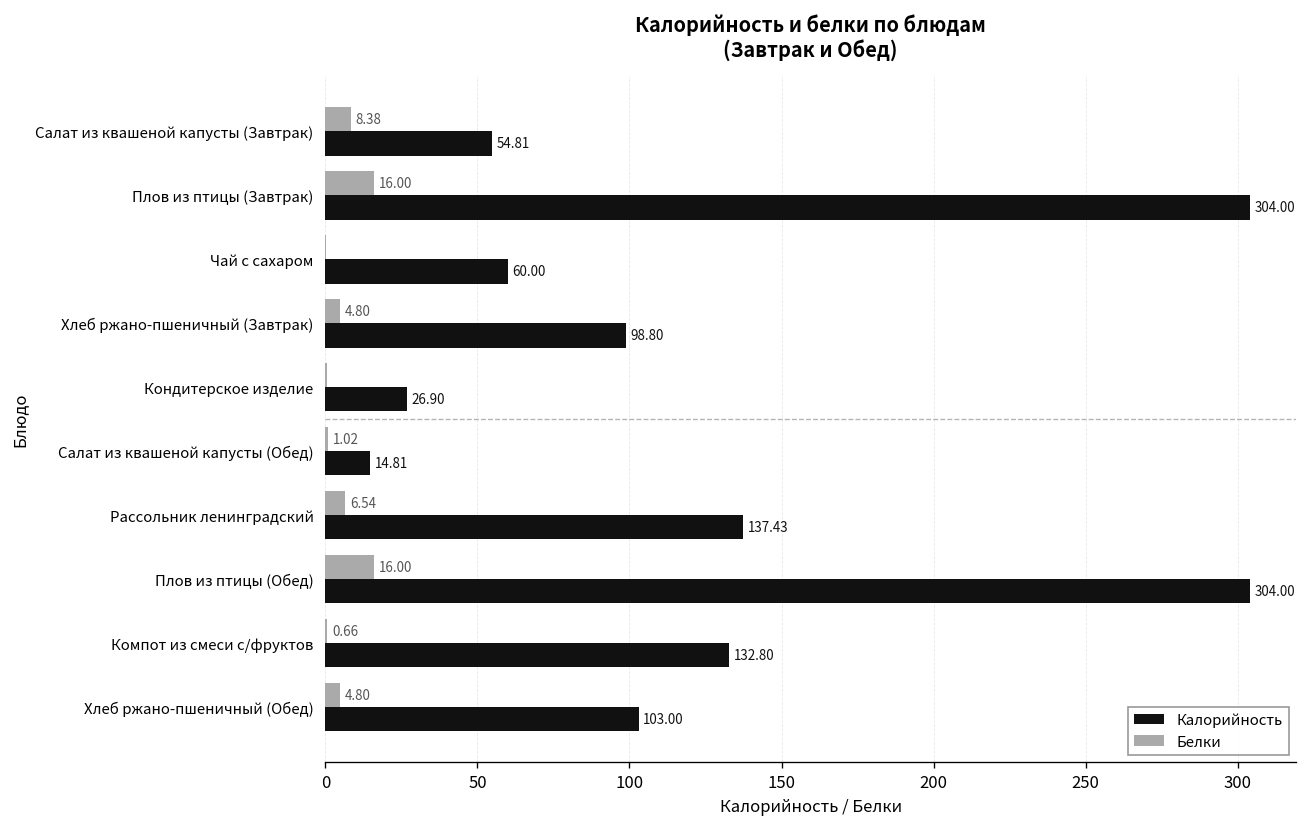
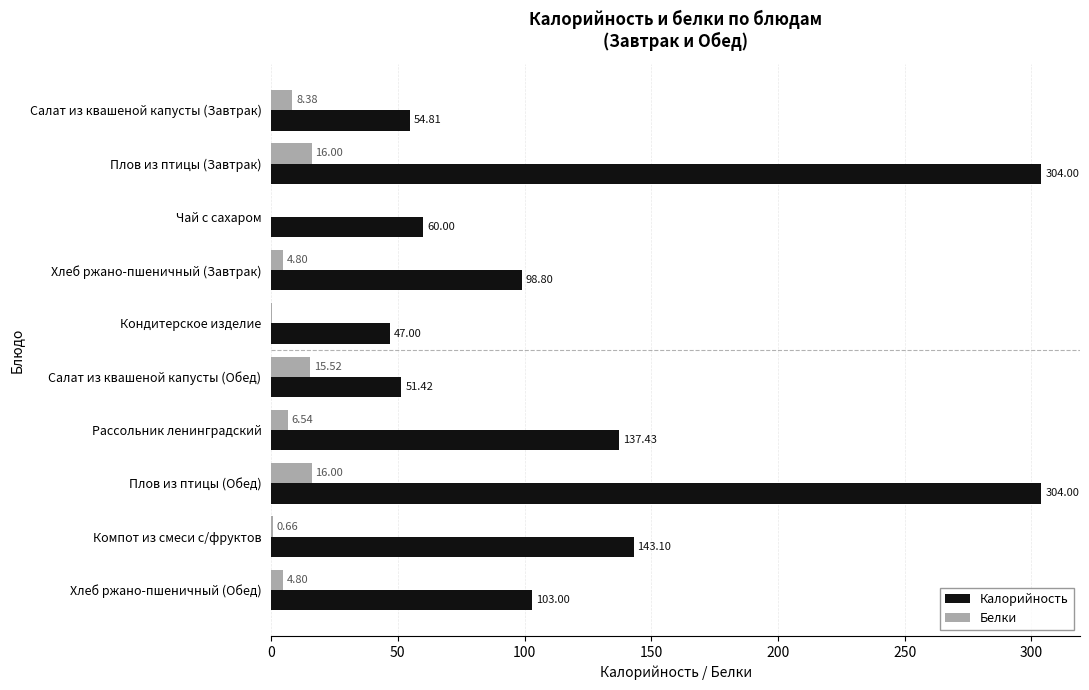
  {
    "Калорийность": {
      "Салат из квашеной капусты (Завтрак)": 54.81,
      "Плов из птицы (Завтрак)": 304.00,
      "Чай с сахаром": 60.00,
      "Хлеб ржано-пшеничный (Завтрак)": 98.80,
-     "Кондитерское изделие": 26.90,
-     "Салат из квашеной капусты (Обед)": 14.81,
+     "Кондитерское изделие": 47.00,
+     "Салат из квашеной капусты (Обед)": 51.42,
      "Рассольник ленинградский": 137.43,
      "Плов из птицы (Обед)": 304.00,
-     "Компот из смеси с/фруктов": 132.80,
+     "Компот из смеси с/фруктов": 143.10,
      "Хлеб ржано-пшеничный (Обед)": 103.00
    },
    "Белки": {
      "Салат из квашеной капусты (Завтрак)": 8.38,
      "Плов из птицы (Завтрак)": 16.00,
      "Хлеб ржано-пшеничный (Завтрак)": 4.80,
-     "Салат из квашеной капусты (Обед)": 1.02,
+     "Салат из квашеной капусты (Обед)": 15.52,
      "Рассольник ленинградский": 6.54,
      "Плов из птицы (Обед)": 16.00,
      "Компот из смеси с/фруктов": 0.66,
      "Хлеб ржано-пшеничный (Обед)": 4.80
    }
  }
